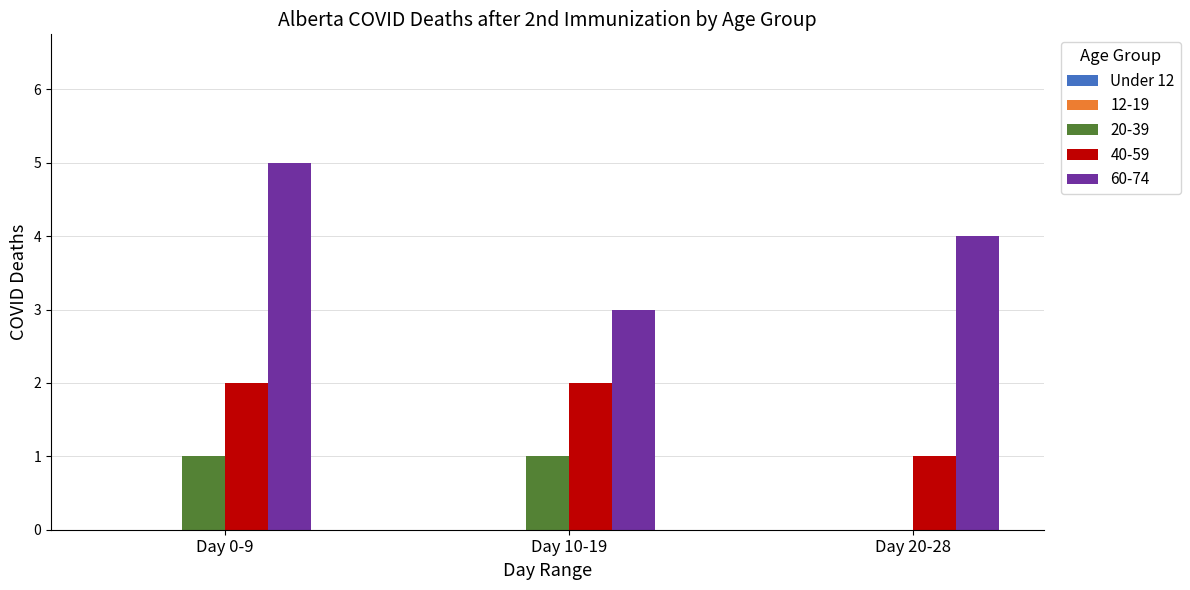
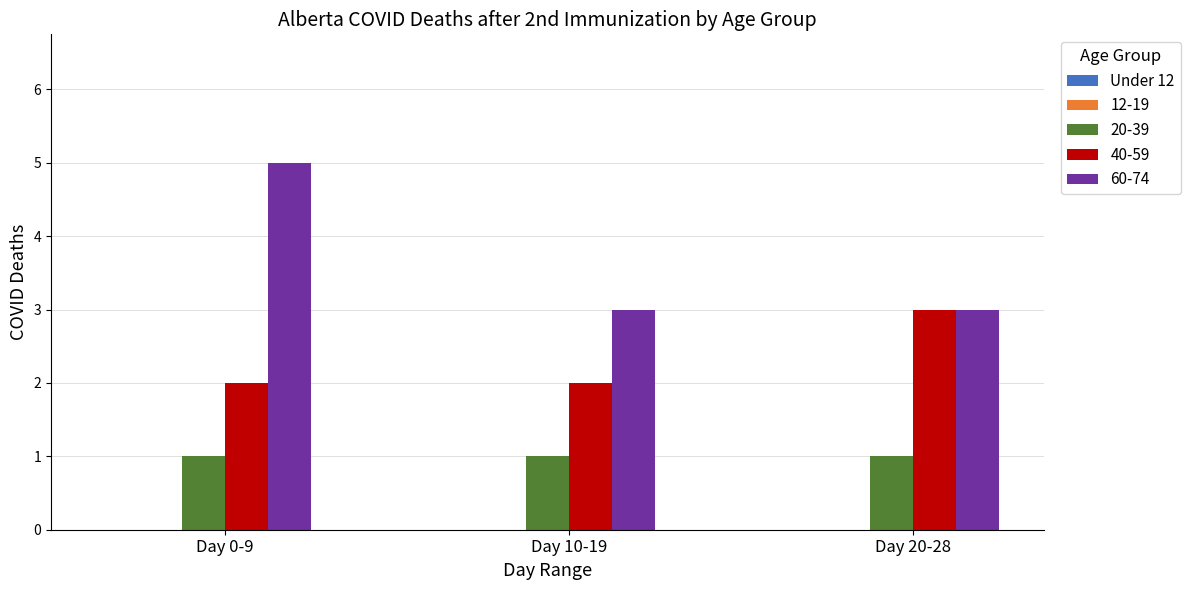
  {
    "Under 12": {
      "Day 0-9": 0,
      "Day 10-19": 0,
      "Day 20-28": 0
    },
    "12-19": {
      "Day 0-9": 0,
      "Day 10-19": 0,
      "Day 20-28": 0
    },
    "20-39": {
      "Day 0-9": 1,
      "Day 10-19": 1,
-     "Day 20-28": 0
+     "Day 20-28": 1
    },
    "40-59": {
      "Day 0-9": 2,
      "Day 10-19": 2,
-     "Day 20-28": 1
+     "Day 20-28": 3
    },
    "60-74": {
      "Day 0-9": 5,
      "Day 10-19": 3,
-     "Day 20-28": 4
+     "Day 20-28": 3
    }
  }
